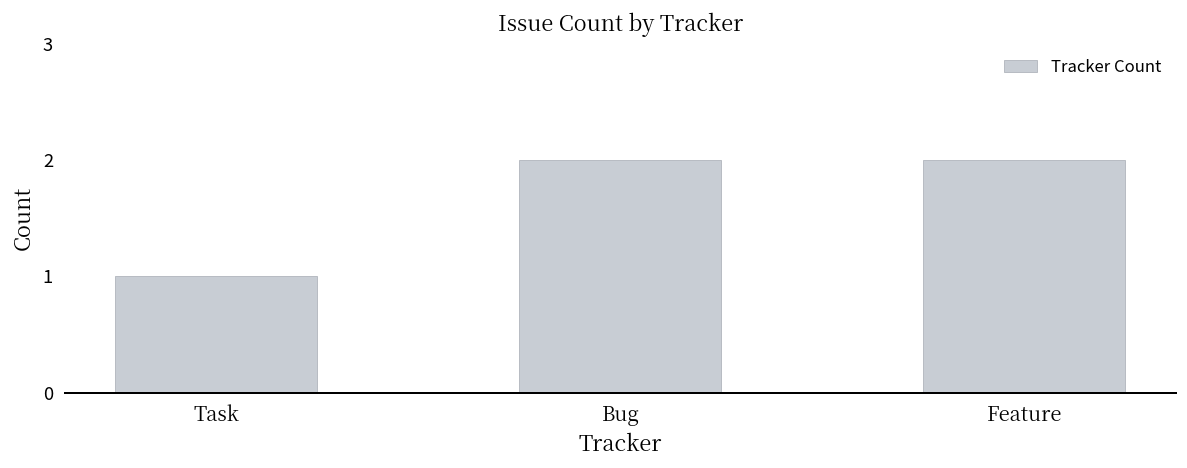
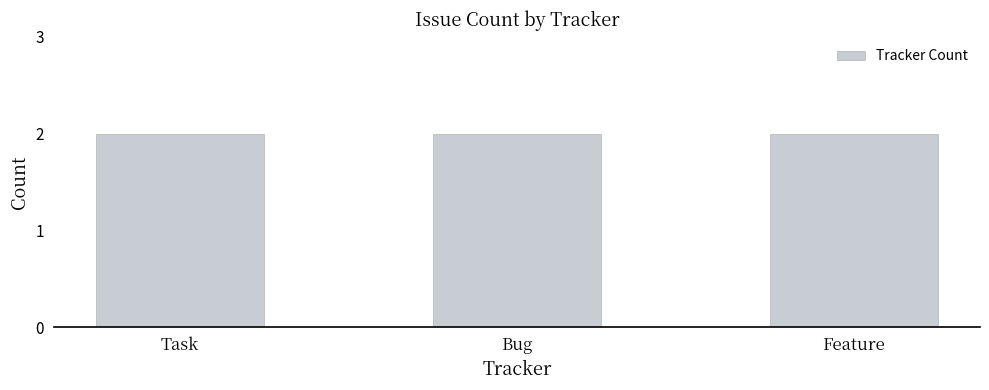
  {
-   "Task": 1,
+   "Task": 2,
    "Bug": 2,
    "Feature": 2
  }
